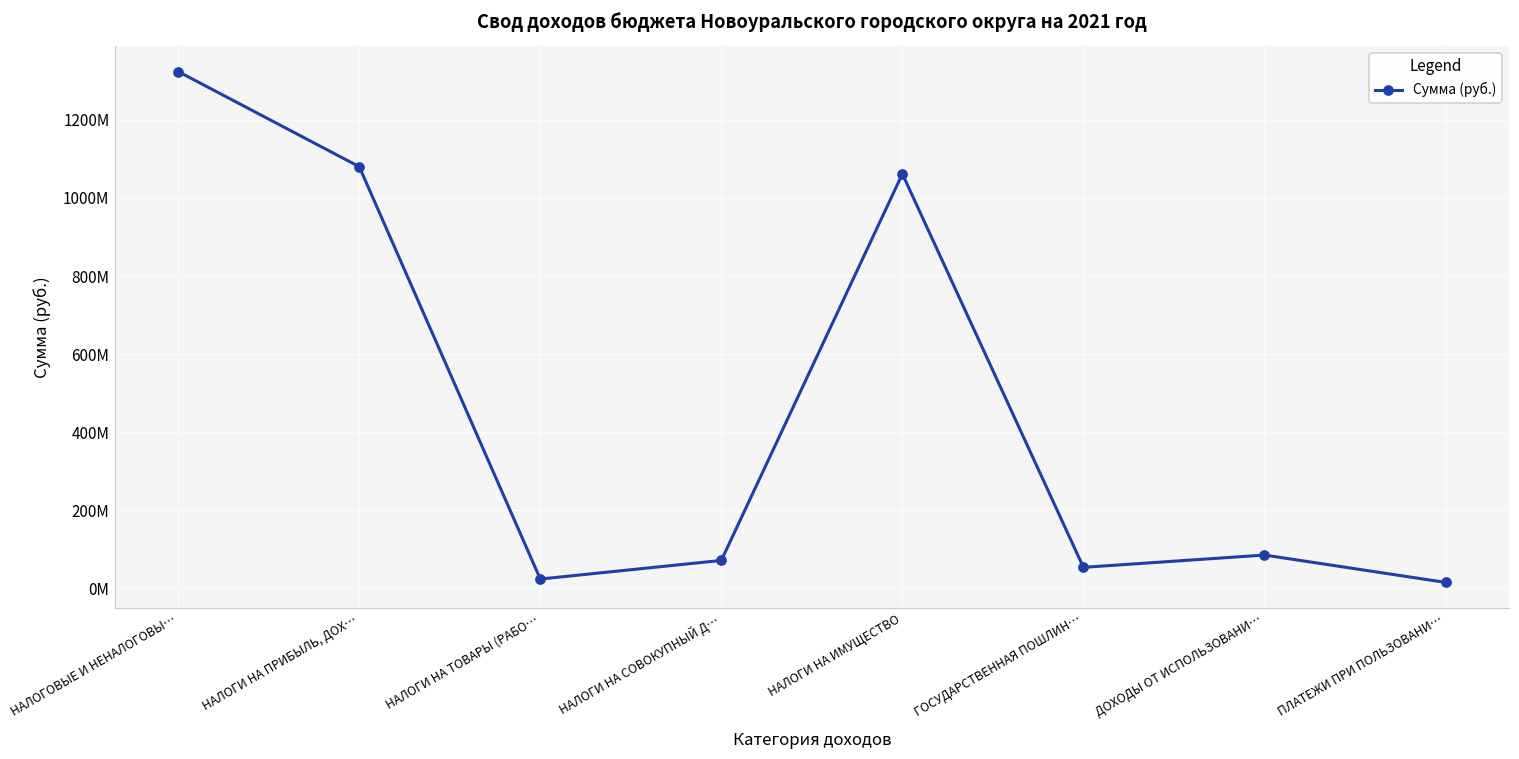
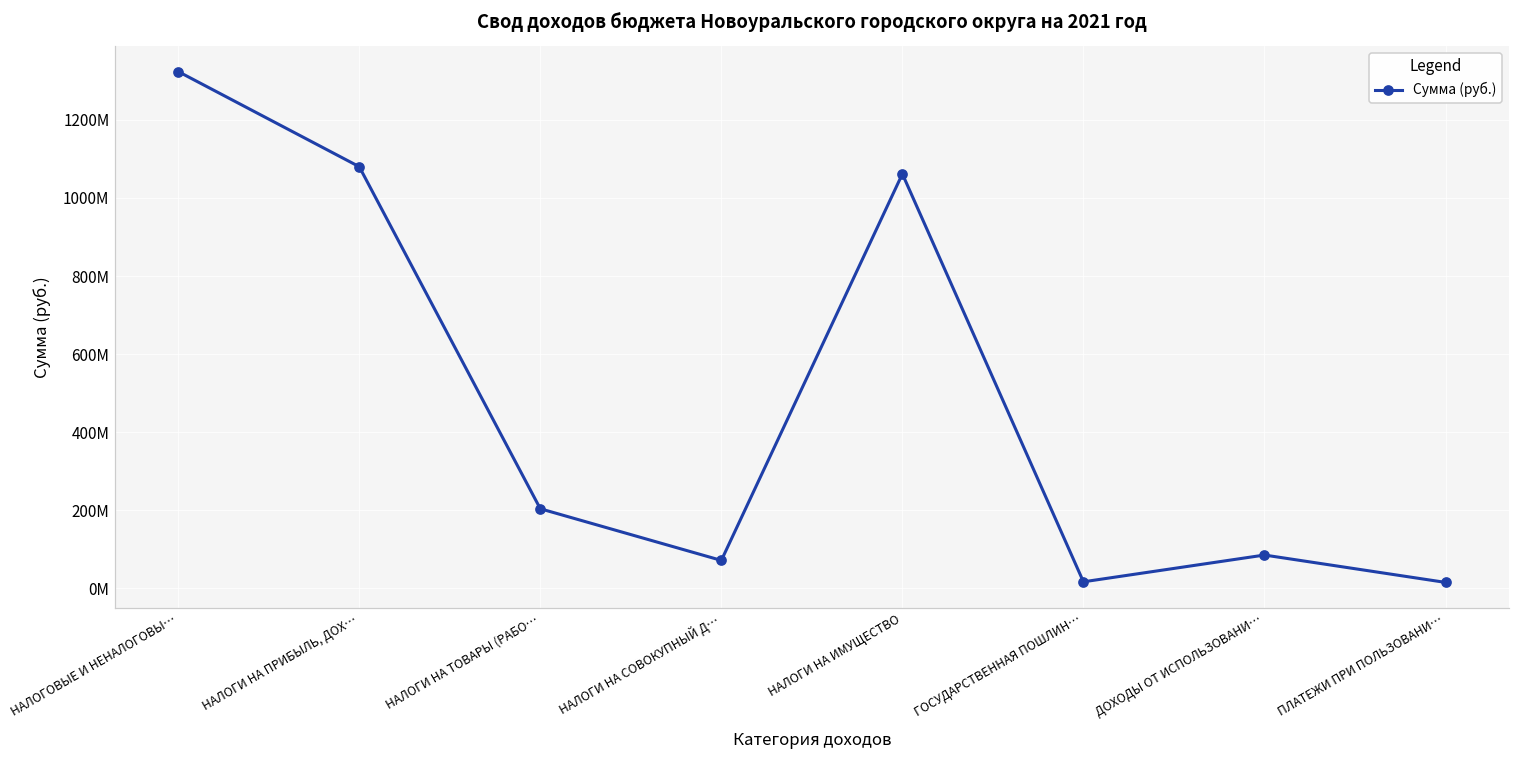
  {
    "НАЛОГОВЫЕ И НЕНАЛОГОВЫ…": 1320000000,
    "НАЛОГИ НА ПРИБЫЛЬ, ДОХ…": 1080000000,
-   "НАЛОГИ НА ТОВАРЫ (РАБО…": 20000000,
+   "НАЛОГИ НА ТОВАРЫ (РАБО…": 200000000,
    "НАЛОГИ НА СОВОКУПНЫЙ Д…": 70000000,
    "НАЛОГИ НА ИМУЩЕСТВО": 1060000000,
-   "ГОСУДАРСТВЕННАЯ ПОШЛИН…": 50000000,
+   "ГОСУДАРСТВЕННАЯ ПОШЛИН…": 20000000,
    "ДОХОДЫ ОТ ИСПОЛЬЗОВАНИ…": 90000000,
    "ПЛАТЕЖИ ПРИ ПОЛЬЗОВАНИ…": 20000000
  }
